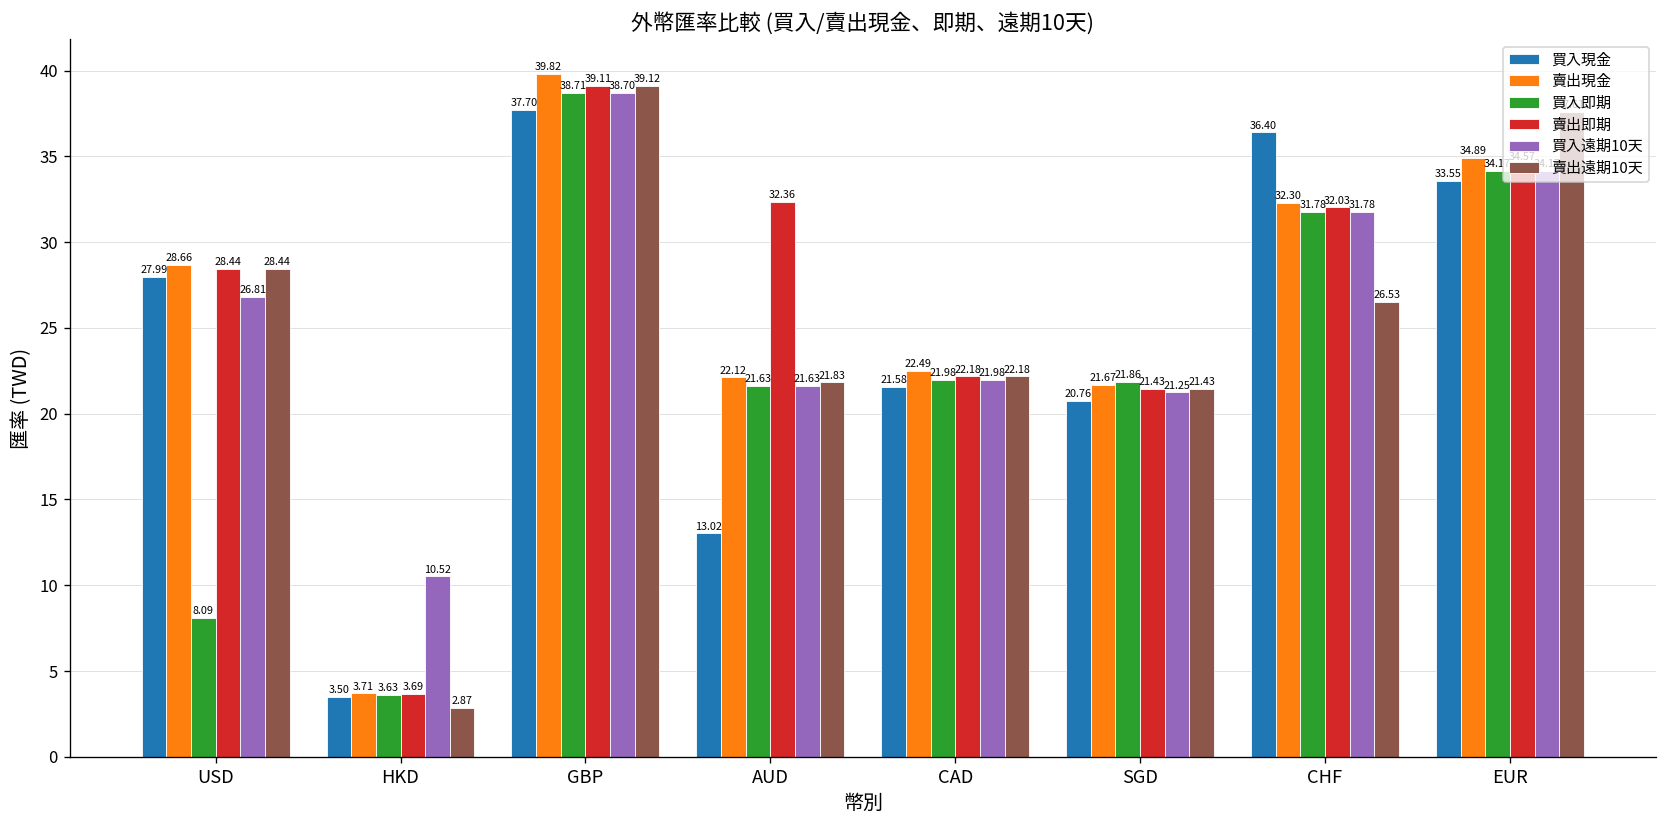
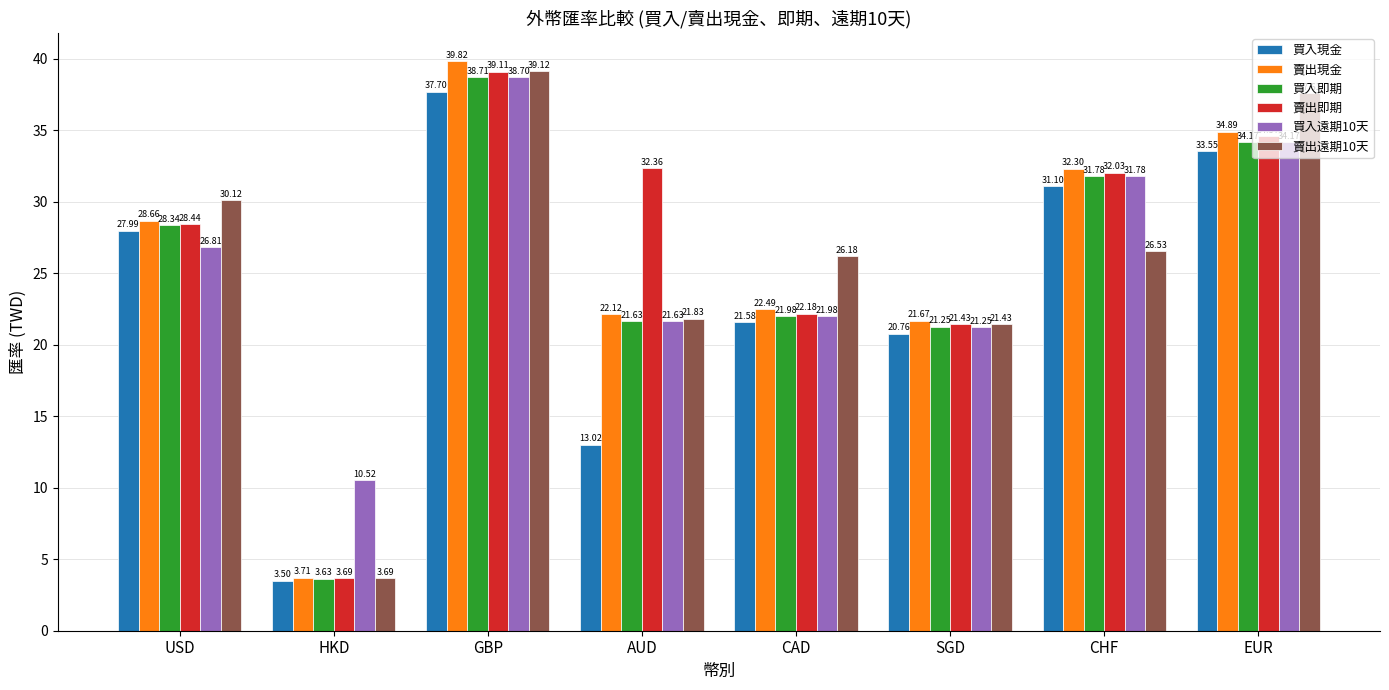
  {
    "買入現金": {
      "USD": 27.99,
      "HKD": 3.50,
      "GBP": 37.70,
      "AUD": 13.02,
      "CAD": 21.58,
      "SGD": 20.76,
-     "CHF": 36.40,
+     "CHF": 31.10,
      "EUR": 33.55
    },
    "賣出現金": {
      "USD": 28.66,
      "HKD": 3.71,
      "GBP": 39.82,
      "AUD": 22.12,
      "CAD": 22.49,
      "SGD": 21.67,
      "CHF": 32.30,
      "EUR": 34.89
    },
    "買入即期": {
-     "USD": 8.09,
+     "USD": 28.34,
      "HKD": 3.63,
      "GBP": 38.71,
      "AUD": 21.63,
      "CAD": 21.98,
-     "SGD": 21.86,
+     "SGD": 21.25,
      "CHF": 31.78
    },
    "賣出即期": {
      "USD": 28.44,
      "HKD": 3.69,
      "GBP": 39.11,
      "AUD": 32.36,
      "CAD": 22.18,
      "SGD": 21.43,
      "CHF": 32.03
    },
    "買入遠期10天": {
      "USD": 26.81,
      "HKD": 10.52,
      "GBP": 38.70,
      "AUD": 21.63,
      "CAD": 21.98,
      "SGD": 21.25,
      "CHF": 31.78
    },
    "賣出遠期10天": {
-     "USD": 28.44,
-     "HKD": 2.87,
+     "USD": 30.12,
+     "HKD": 3.69,
      "GBP": 39.12,
      "AUD": 21.83,
-     "CAD": 22.18,
+     "CAD": 26.18,
      "SGD": 21.43,
      "CHF": 26.53
    }
  }
